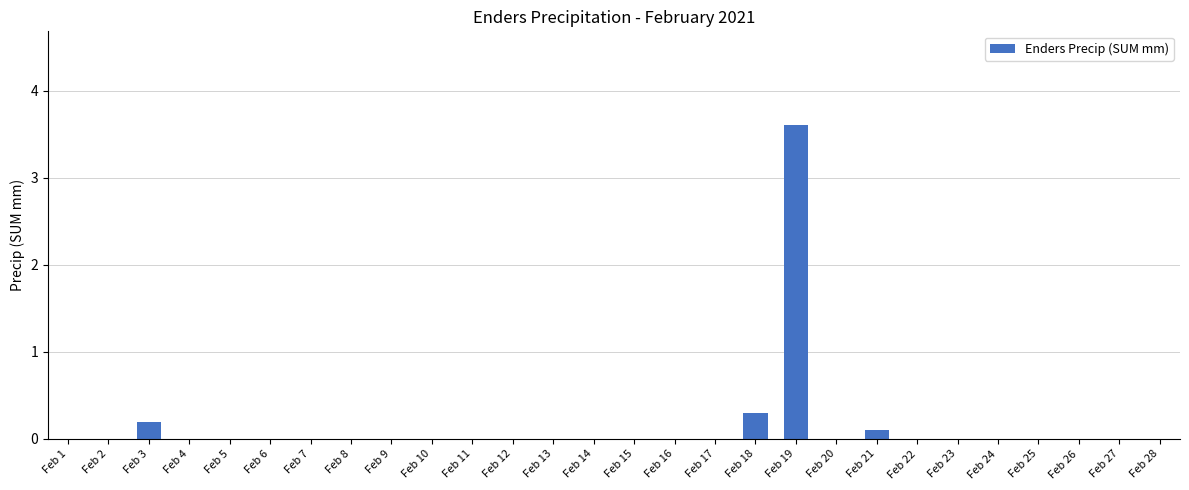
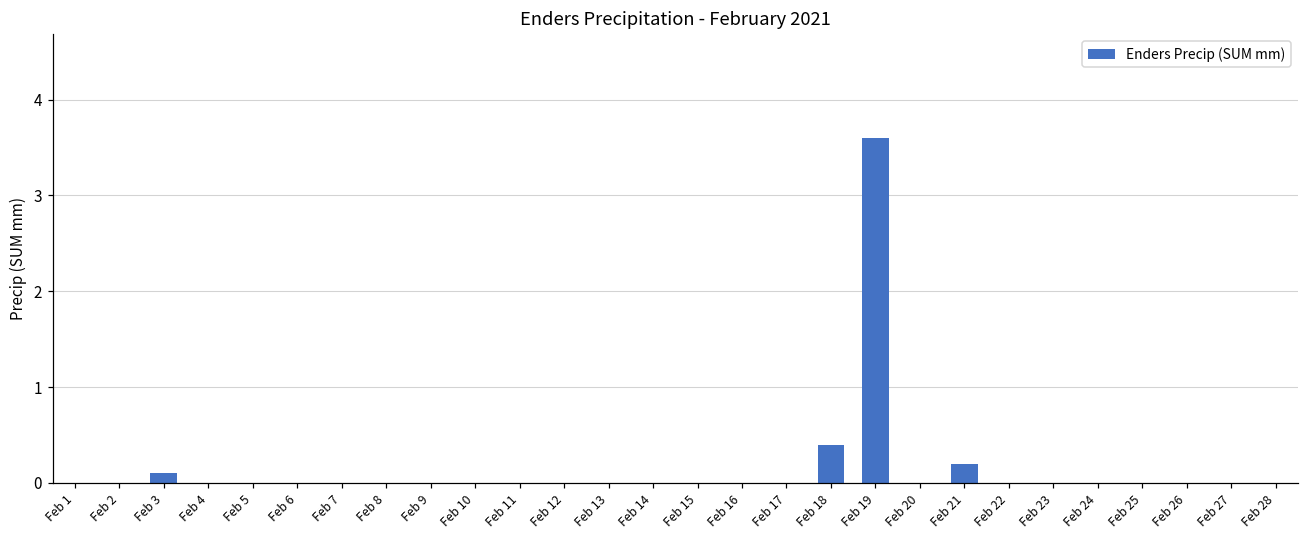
  {
    "Feb 1": 0.0,
    "Feb 2": 0.0,
-   "Feb 3": 0.2,
+   "Feb 3": 0.1,
    "Feb 4": 0.0,
    "Feb 5": 0.0,
    "Feb 6": 0.0,
    "Feb 7": 0.0,
    "Feb 8": 0.0,
    "Feb 9": 0.0,
    "Feb 10": 0.0,
    "Feb 11": 0.0,
    "Feb 12": 0.0,
    "Feb 13": 0.0,
    "Feb 14": 0.0,
    "Feb 15": 0.0,
    "Feb 16": 0.0,
    "Feb 17": 0.0,
-   "Feb 18": 0.3,
+   "Feb 18": 0.4,
    "Feb 19": 3.6,
    "Feb 20": 0.0,
-   "Feb 21": 0.1,
+   "Feb 21": 0.2,
    "Feb 22": 0.0,
    "Feb 23": 0.0,
    "Feb 24": 0.0,
    "Feb 25": 0.0,
    "Feb 26": 0.0,
    "Feb 27": 0.0,
    "Feb 28": 0.0
  }
